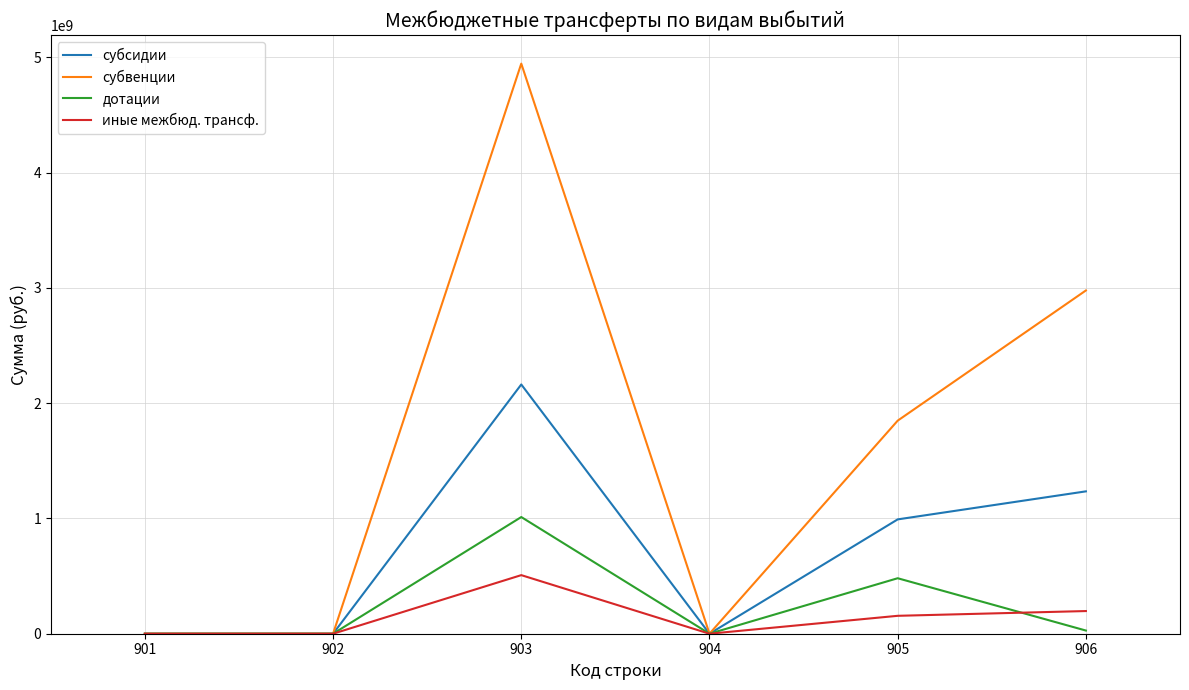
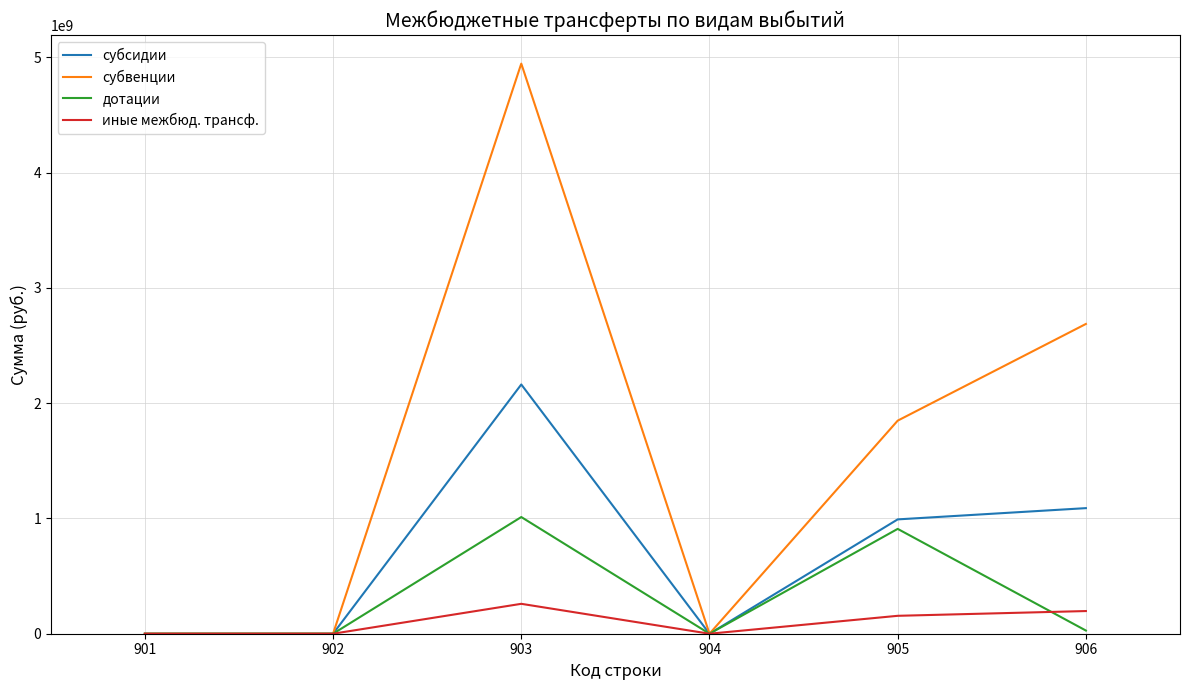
  {
    "субсидии": {
      "903": 2160000000,
      "905": 990000000,
-     "906": 1230000000
+     "906": 1090000000
    },
    "субвенции": {
      "903": 4940000000,
      "905": 1850000000,
-     "906": 2980000000
+     "906": 2690000000
    },
    "дотации": {
      "903": 1010000000,
-     "905": 480000000,
+     "905": 910000000,
      "906": 30000000
    },
    "иные межбюд. трансф.": {
-     "903": 510000000,
+     "903": 260000000,
      "905": 160000000,
      "906": 200000000
    }
  }
